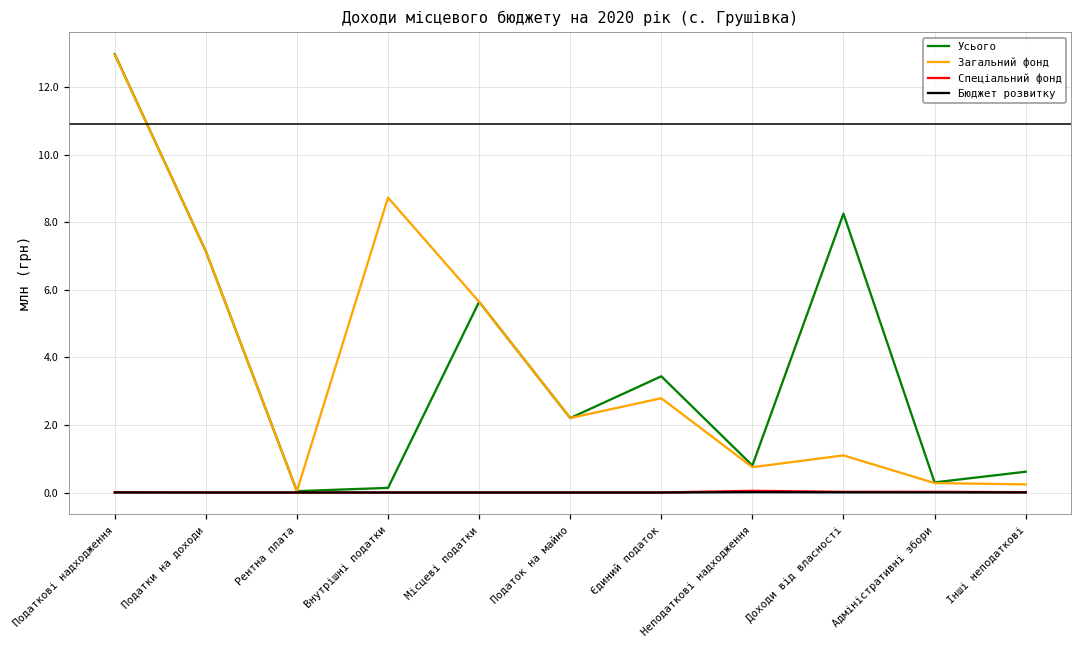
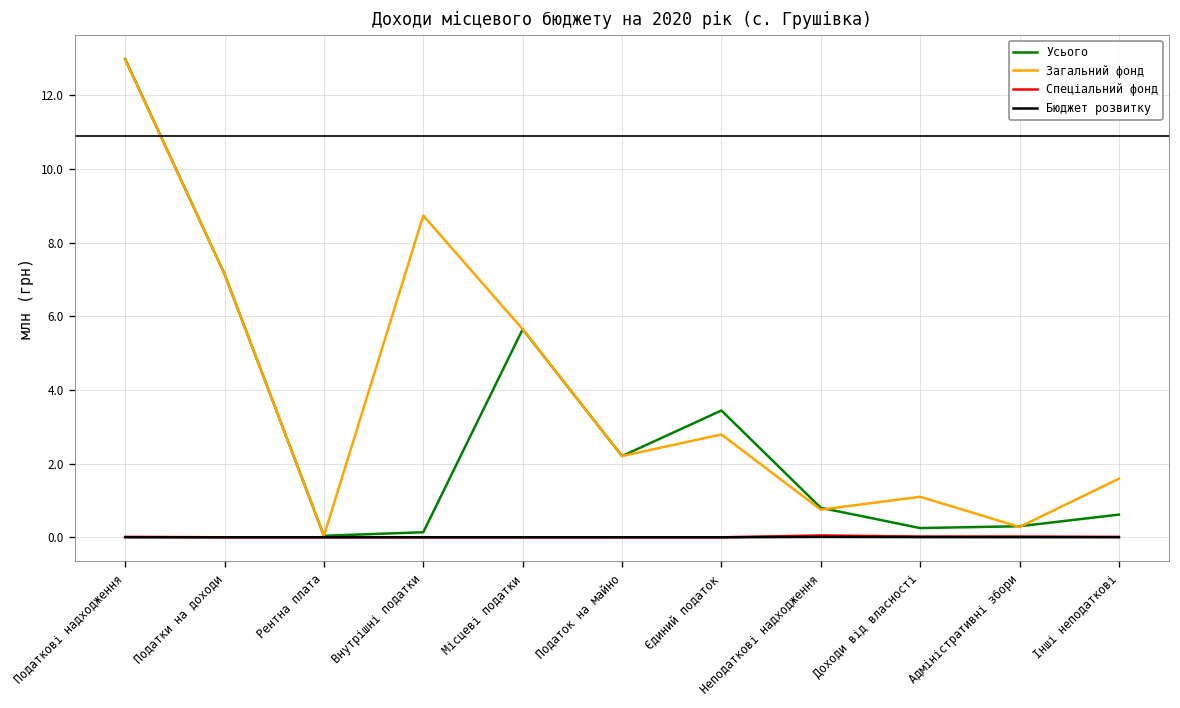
  {
    "Усього": {
      "Внутрішні податки": 0.1,
      "Єдиний податок": 3.4,
-     "Доходи від власності": 8.3,
+     "Доходи від власності": 0.3,
      "Інші неподаткові": 0.6
    },
    "Загальний фонд": {
      "Внутрішні податки": 8.7,
      "Єдиний податок": 2.8,
      "Доходи від власності": 1.1,
-     "Інші неподаткові": 0.2
+     "Інші неподаткові": 1.6
    }
  }
